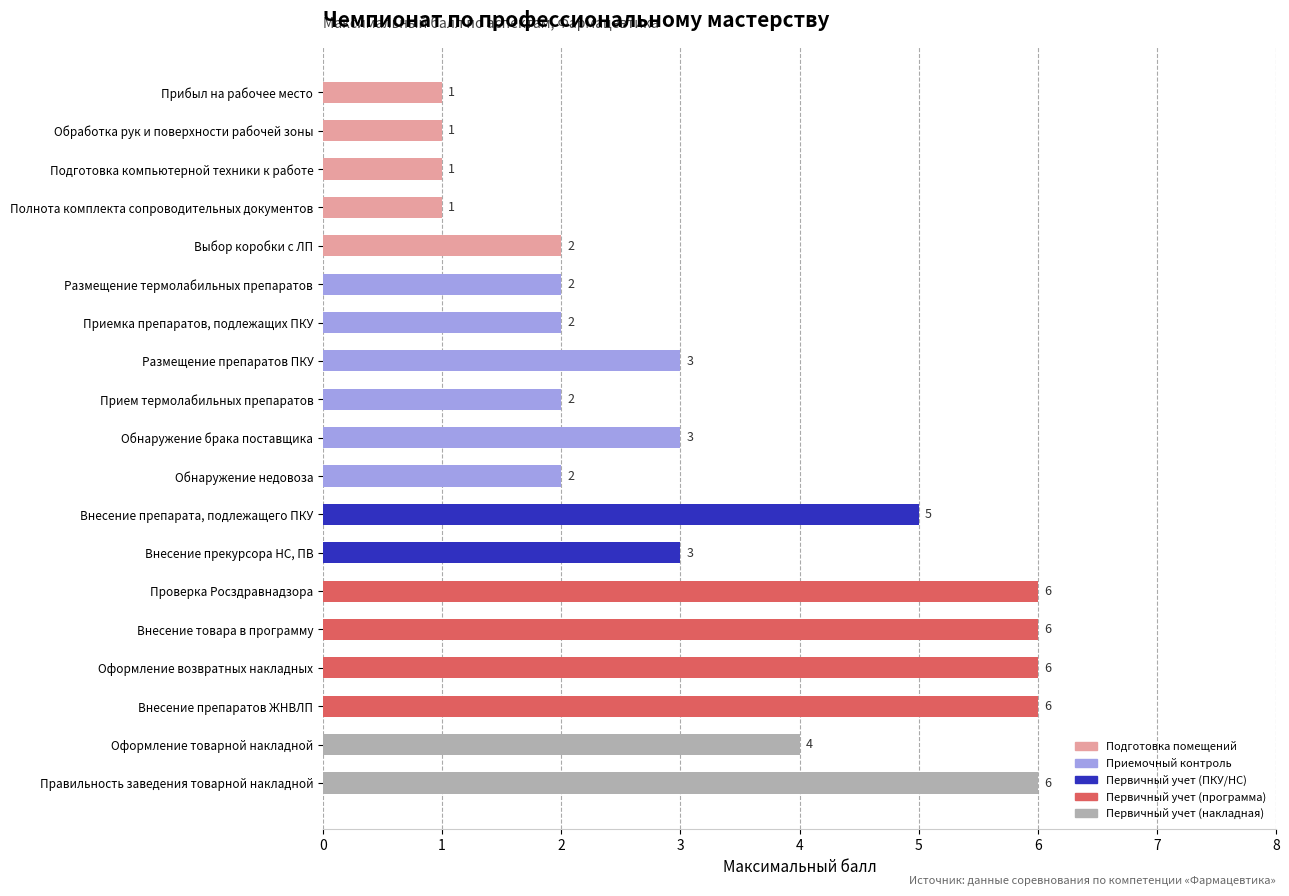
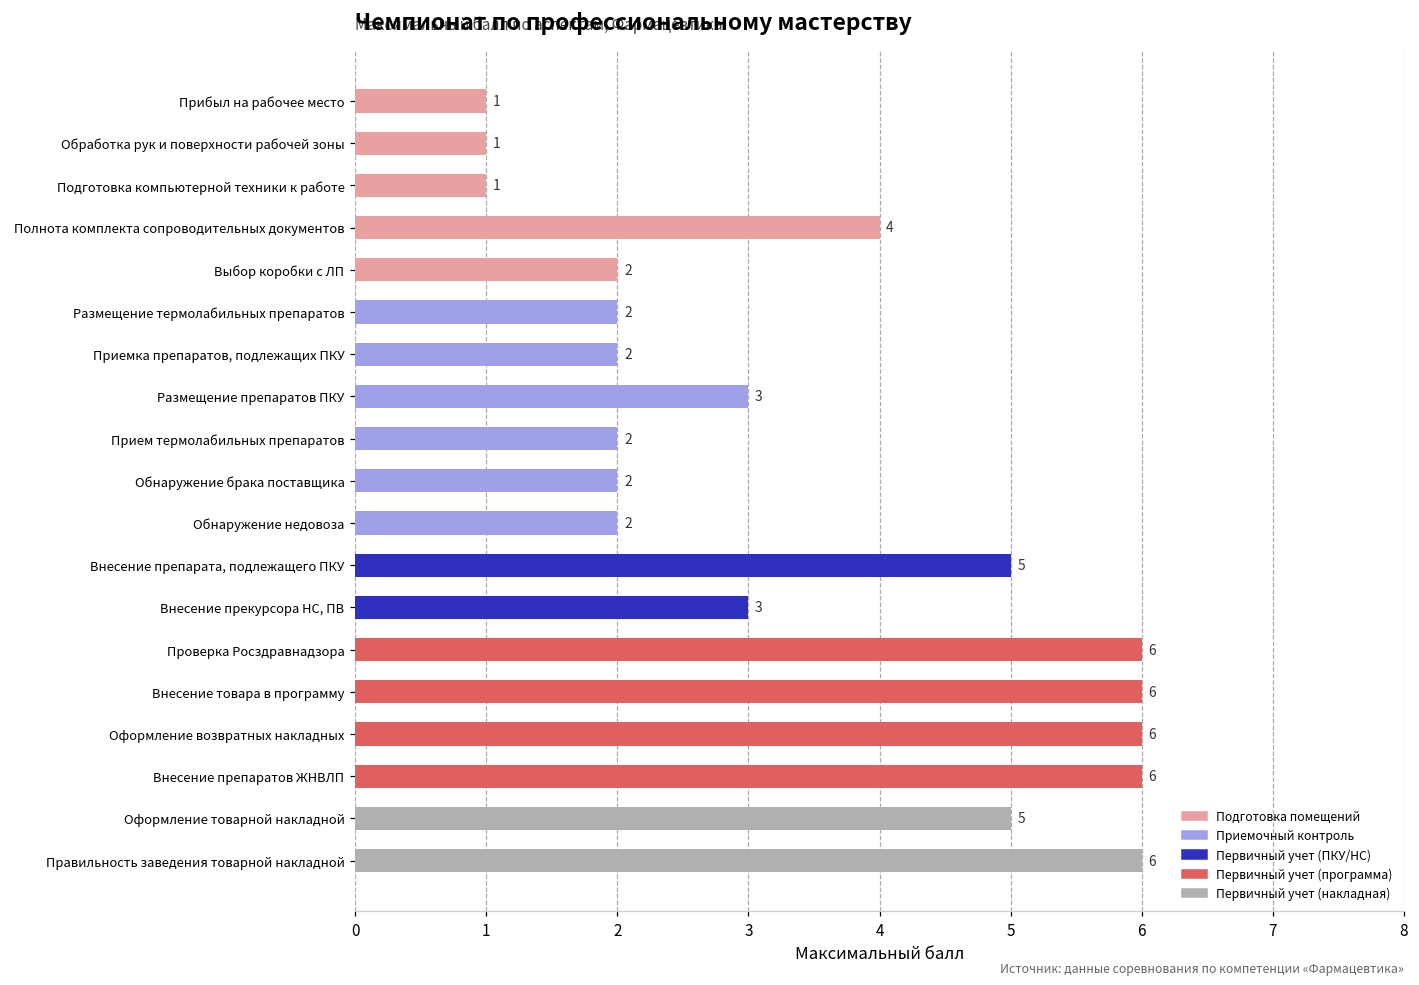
  {
    "Прибыл на рабочее место": 1,
    "Обработка рук и поверхности рабочей зоны": 1,
    "Подготовка компьютерной техники к работе": 1,
-   "Полнота комплекта сопроводительных документов": 1,
+   "Полнота комплекта сопроводительных документов": 4,
    "Выбор коробки с ЛП": 2,
    "Размещение термолабильных препаратов": 2,
    "Приемка препаратов, подлежащих ПКУ": 2,
    "Размещение препаратов ПКУ": 3,
    "Прием термолабильных препаратов": 2,
-   "Обнаружение брака поставщика": 3,
+   "Обнаружение брака поставщика": 2,
    "Обнаружение недовоза": 2,
    "Внесение препарата, подлежащего ПКУ": 5,
    "Внесение прекурсора НС, ПВ": 3,
    "Проверка Росздравнадзора": 6,
    "Внесение товара в программу": 6,
    "Оформление возвратных накладных": 6,
    "Внесение препаратов ЖНВЛП": 6,
-   "Оформление товарной накладной": 4,
+   "Оформление товарной накладной": 5,
    "Правильность заведения товарной накладной": 6
  }
